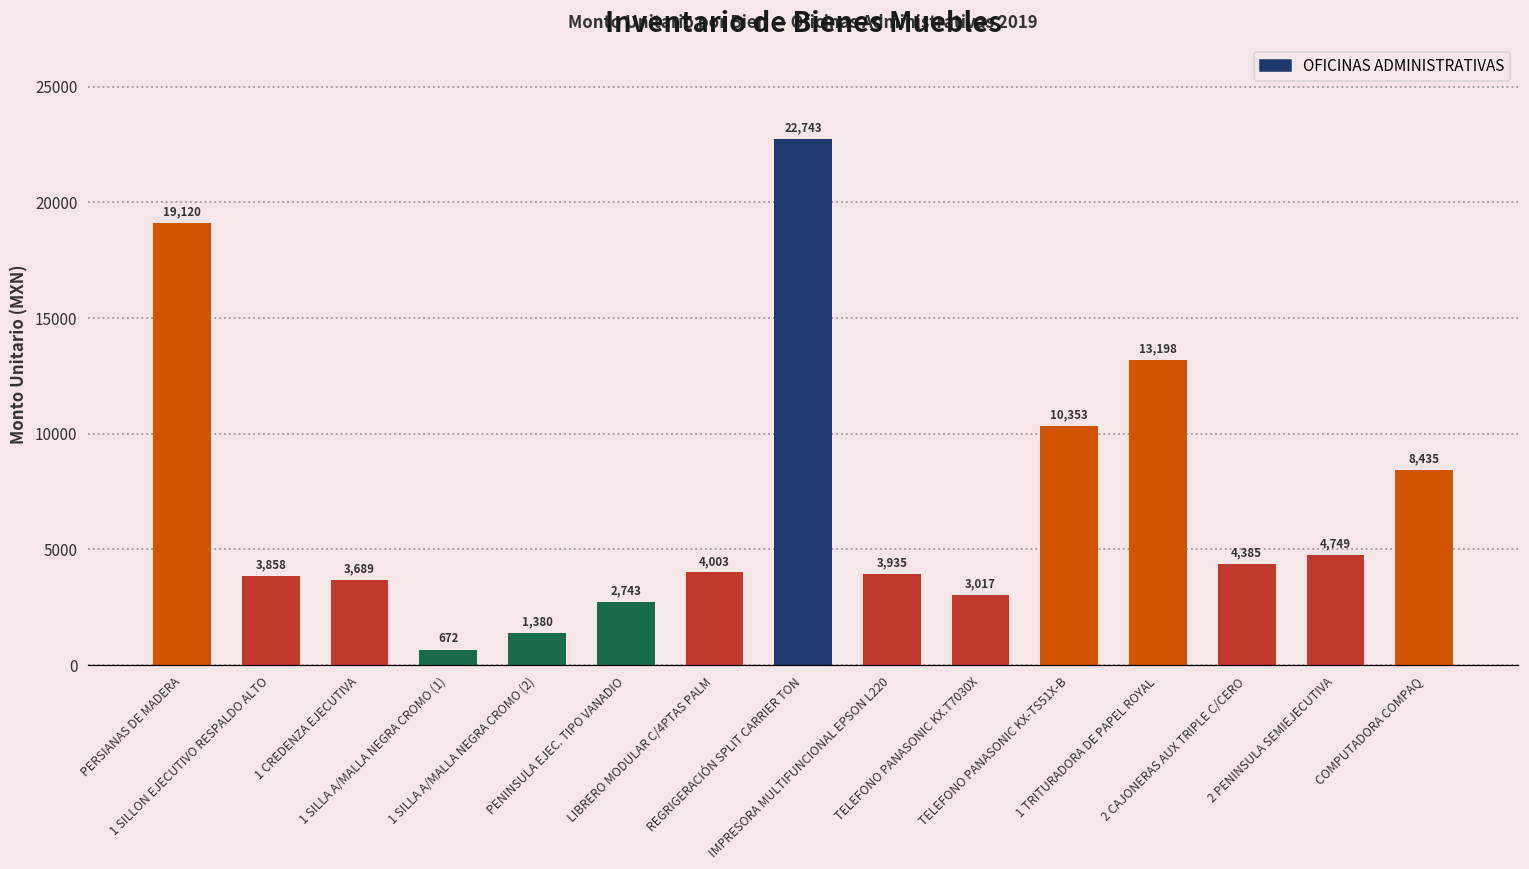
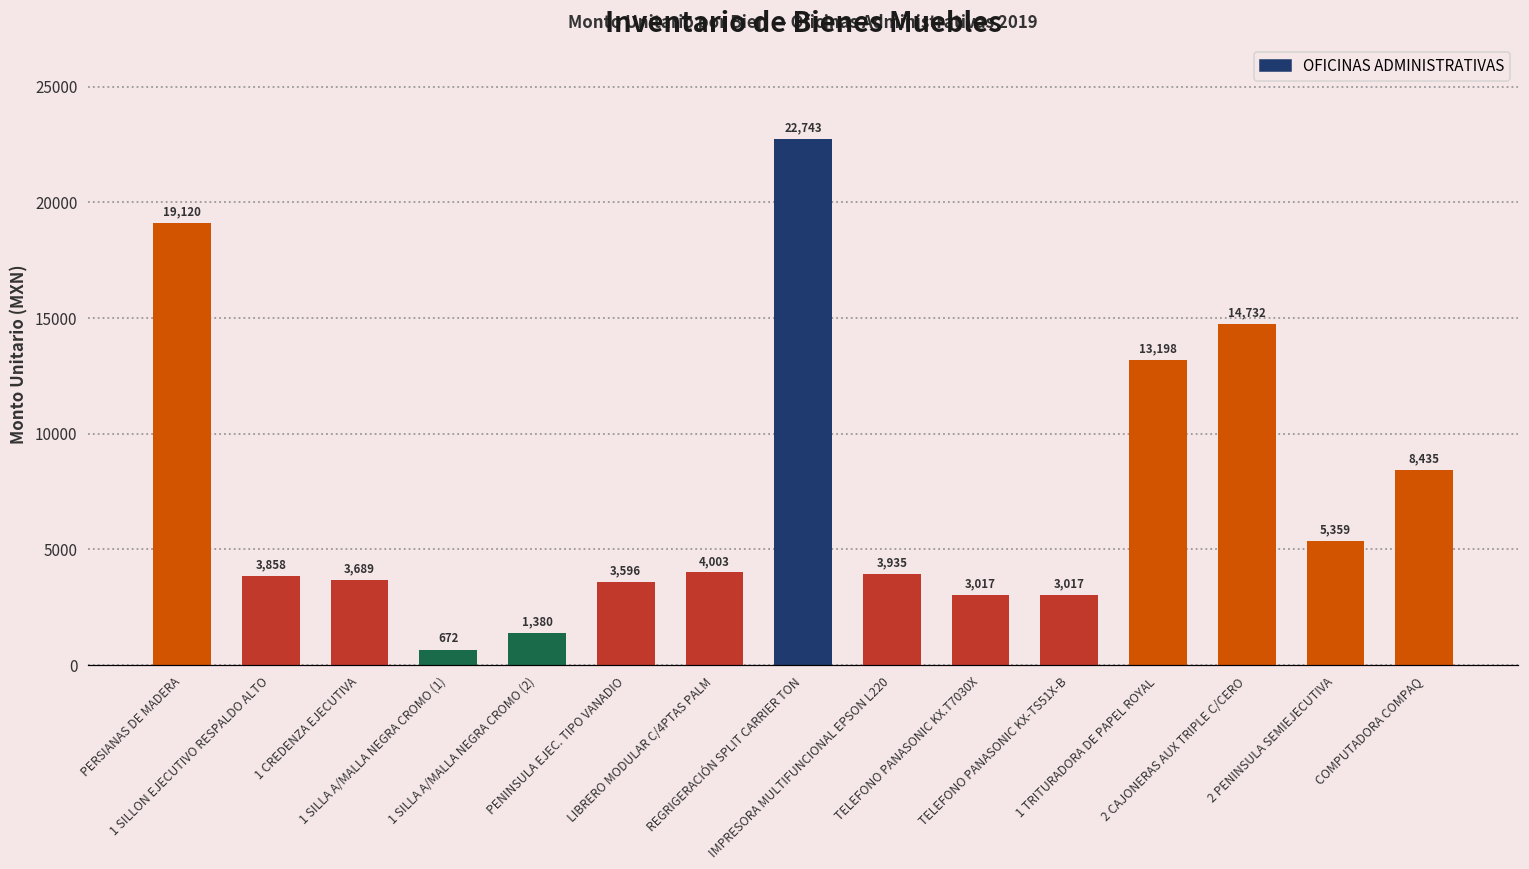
  {
    "PERSIANAS DE MADERA": "19,120",
    "1 SILLON EJECUTIVO RESPALDO ALTO": "3,858",
    "1 CREDENZA EJECUTIVA": "3,689",
    "1 SILLA A/MALLA NEGRA CROMO (1)": "672",
    "1 SILLA A/MALLA NEGRA CROMO (2)": "1,380",
-   "PENINSULA EJEC. TIPO VANADIO": "2,743",
+   "PENINSULA EJEC. TIPO VANADIO": "3,596",
    "LIBRERO MODULAR C/4PTAS PALM": "4,003",
    "REGRIGERACIÓN SPLIT CARRIER TON": "22,743",
    "IMPRESORA MULTIFUNCIONAL EPSON L220": "3,935",
    "TELEFONO PANASONIC KX.T7030X": "3,017",
-   "TELEFONO PANASONIC KX-TS51X-B": "10,353",
+   "TELEFONO PANASONIC KX-TS51X-B": "3,017",
    "1 TRITURADORA DE PAPEL ROYAL": "13,198",
-   "2 CAJONERAS AUX TRIPLE C/CERO": "4,385",
-   "2 PENINSULA SEMIEJECUTIVA": "4,749",
+   "2 CAJONERAS AUX TRIPLE C/CERO": "14,732",
+   "2 PENINSULA SEMIEJECUTIVA": "5,359",
    "COMPUTADORA COMPAQ": "8,435"
  }
